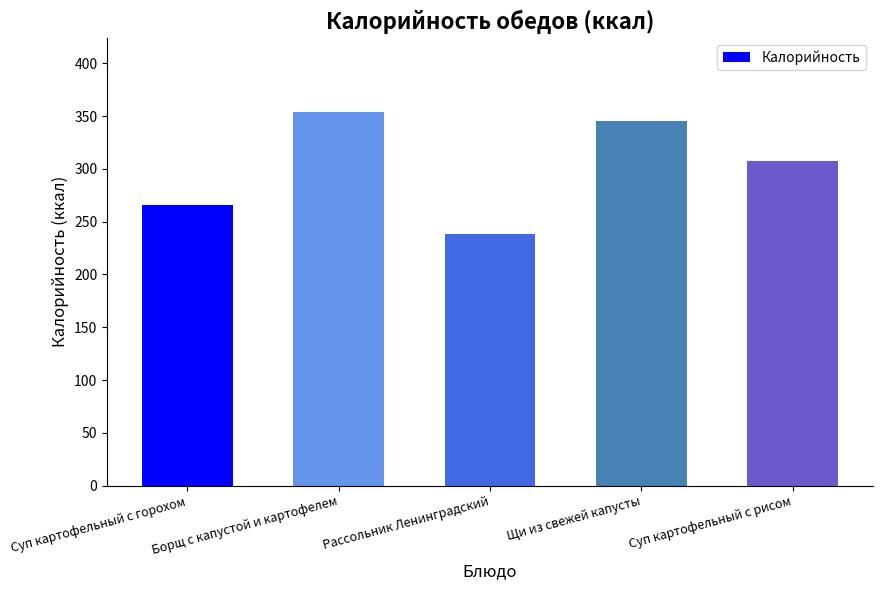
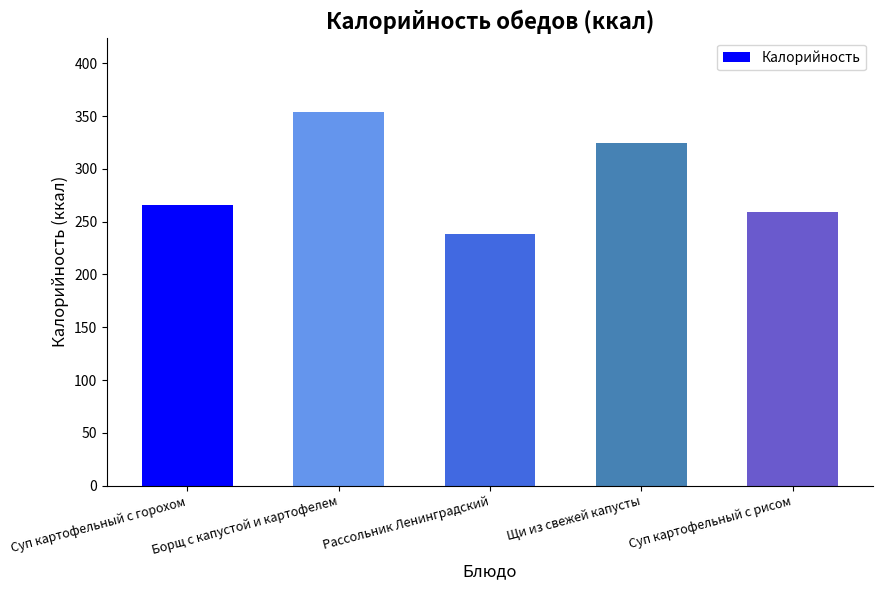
  {
    "Суп картофельный с горохом": 266,
    "Борщ с капустой и картофелем": 353,
    "Рассольник Ленинградский": 238,
-   "Щи из свежей капусты": 345,
-   "Суп картофельный с рисом": 307
+   "Щи из свежей капусты": 324,
+   "Суп картофельный с рисом": 259
  }
